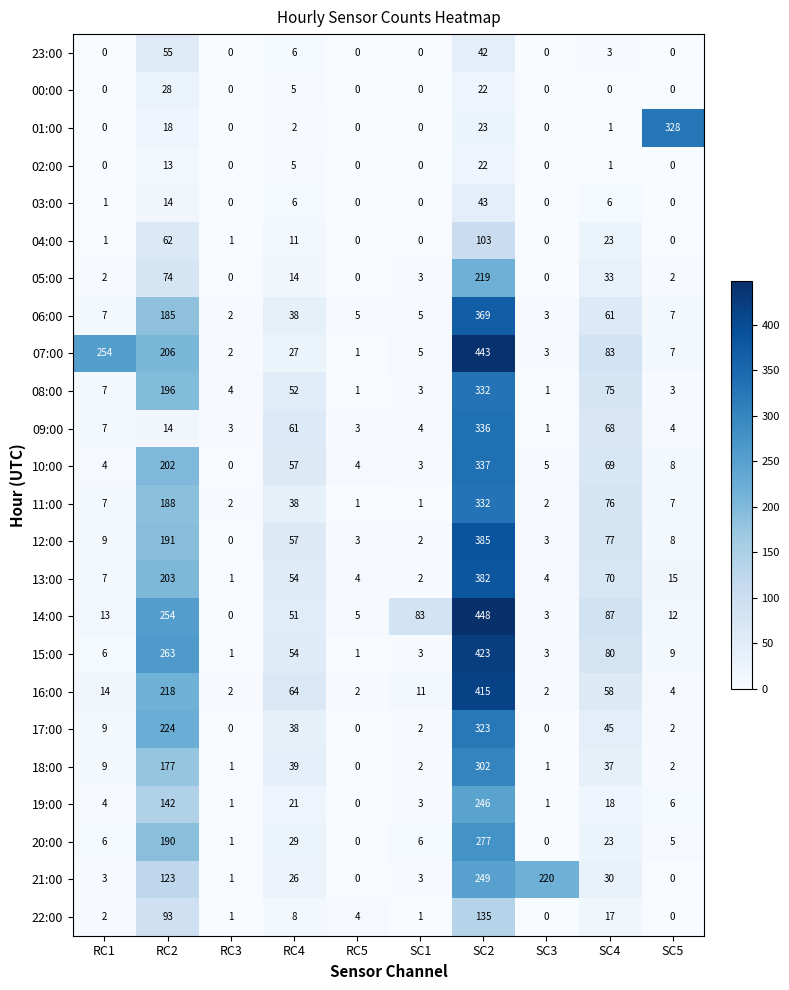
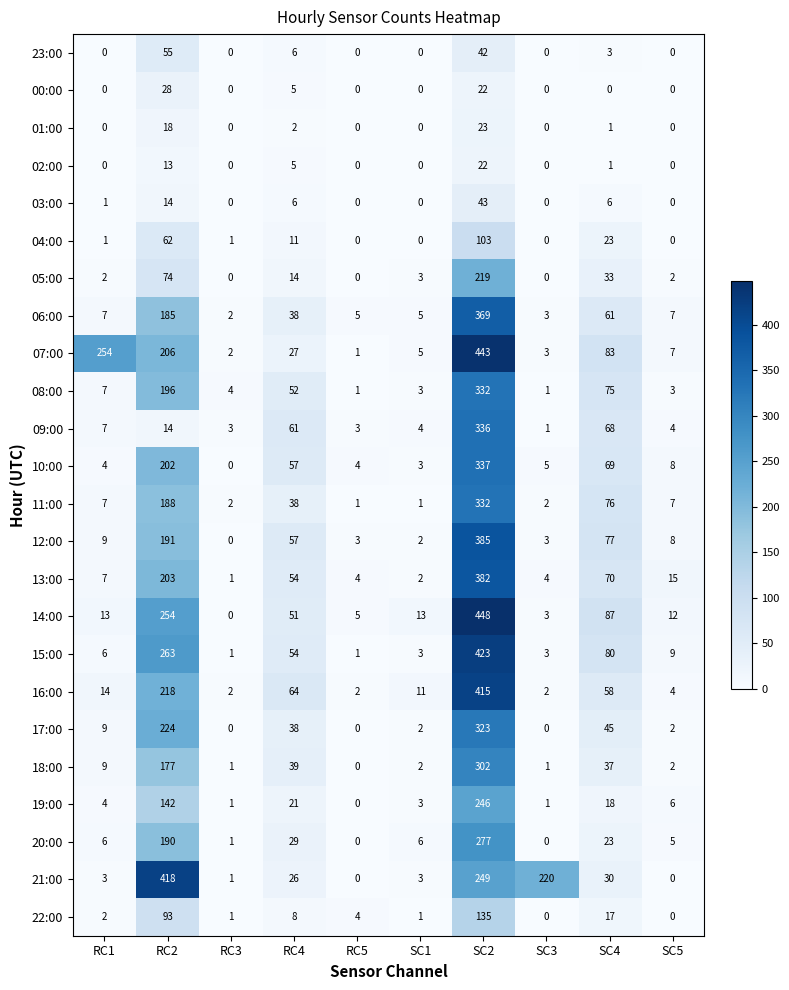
  {
    "01:00": {
      "RC1": 0,
      "RC2": 18,
      "RC3": 0,
      "RC4": 2,
      "RC5": 0,
      "SC1": 0,
      "SC2": 23,
      "SC3": 0,
      "SC4": 1,
-     "SC5": 328
+     "SC5": 0
    },
    "14:00": {
      "RC1": 13,
      "RC2": 254,
      "RC3": 0,
      "RC4": 51,
      "RC5": 5,
-     "SC1": 83,
+     "SC1": 13,
      "SC2": 448,
      "SC3": 3,
      "SC4": 87,
      "SC5": 12
    },
    "21:00": {
      "RC1": 3,
-     "RC2": 123,
+     "RC2": 418,
      "RC3": 1,
      "RC4": 26,
      "RC5": 0,
      "SC1": 3,
      "SC2": 249,
      "SC3": 220,
      "SC4": 30,
      "SC5": 0
    }
  }
